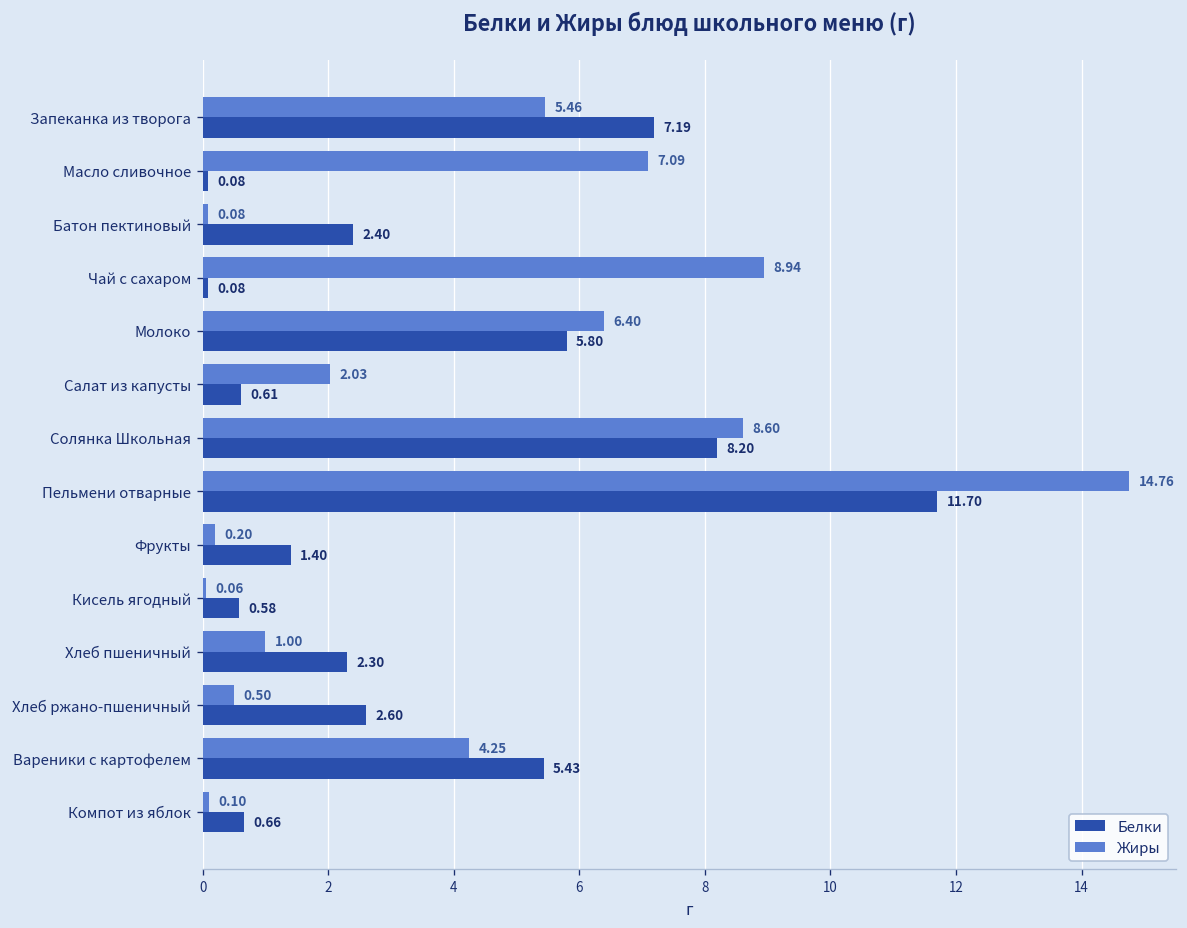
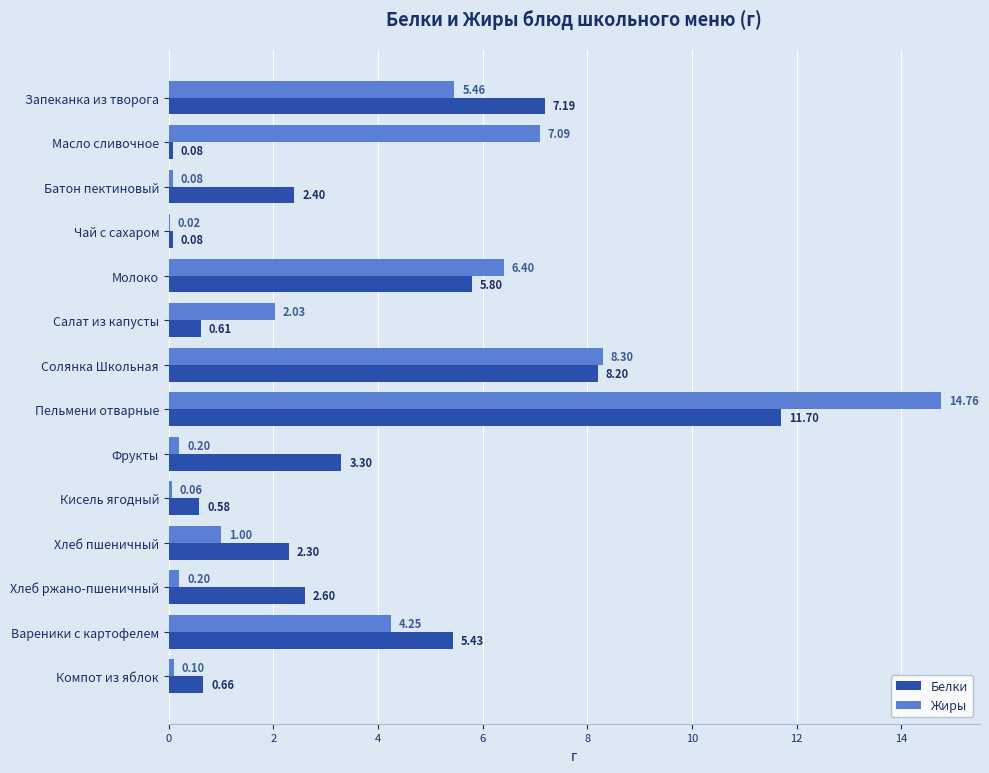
  {
    "Белки": {
      "Запеканка из творога": 7.19,
      "Масло сливочное": 0.08,
      "Батон пектиновый": 2.40,
      "Чай с сахаром": 0.08,
      "Молоко": 5.80,
      "Салат из капусты": 0.61,
      "Солянка Школьная": 8.20,
      "Пельмени отварные": 11.70,
-     "Фрукты": 1.40,
+     "Фрукты": 3.30,
      "Кисель ягодный": 0.58,
      "Хлеб пшеничный": 2.30,
      "Хлеб ржано-пшеничный": 2.60,
      "Вареники с картофелем": 5.43,
      "Компот из яблок": 0.66
    },
    "Жиры": {
      "Запеканка из творога": 5.46,
      "Масло сливочное": 7.09,
      "Батон пектиновый": 0.08,
-     "Чай с сахаром": 8.94,
+     "Чай с сахаром": 0.02,
      "Молоко": 6.40,
      "Салат из капусты": 2.03,
-     "Солянка Школьная": 8.60,
+     "Солянка Школьная": 8.30,
      "Пельмени отварные": 14.76,
      "Фрукты": 0.20,
      "Кисель ягодный": 0.06,
      "Хлеб пшеничный": 1.00,
-     "Хлеб ржано-пшеничный": 0.50,
+     "Хлеб ржано-пшеничный": 0.20,
      "Вареники с картофелем": 4.25,
      "Компот из яблок": 0.10
    }
  }
